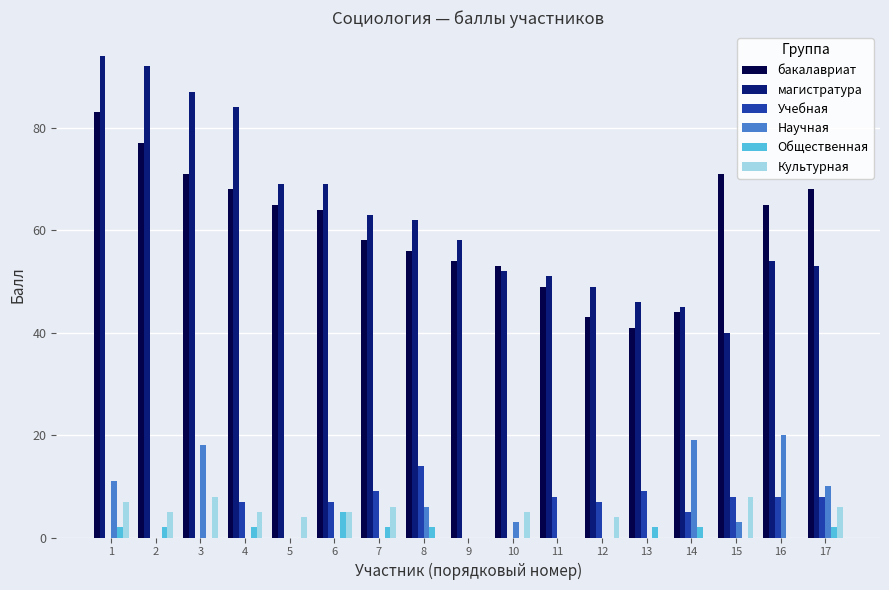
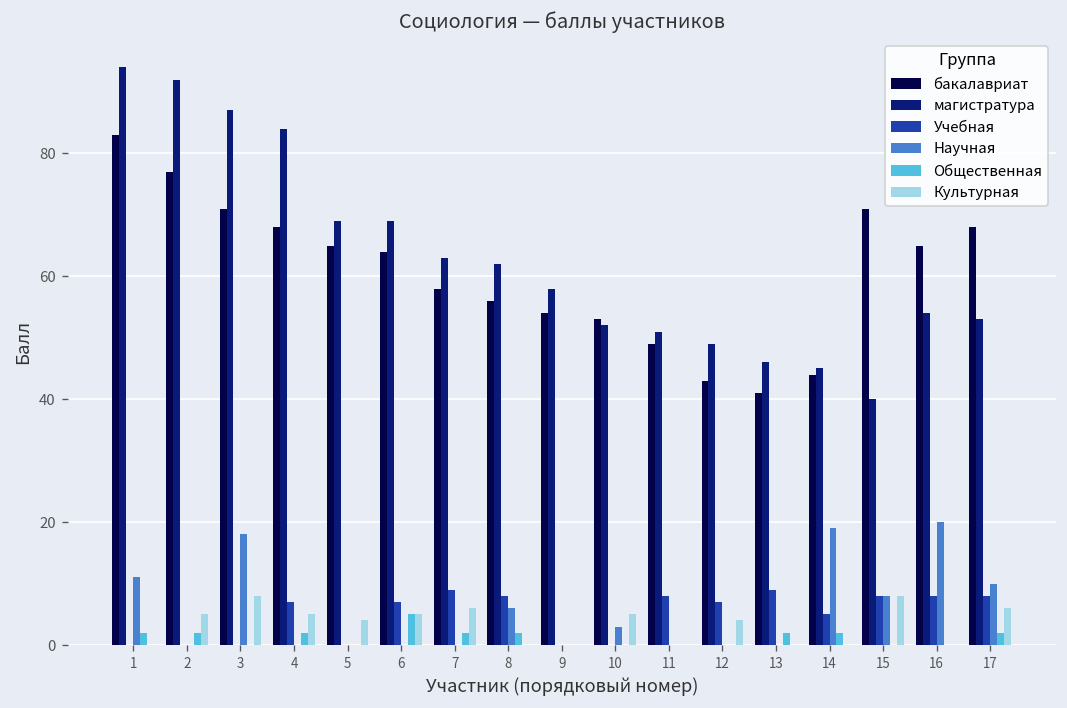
  {
    "Учебная": {
      "1": 0,
      "2": 0,
      "3": 0,
      "4": 7,
      "5": 0,
      "6": 7,
      "7": 9,
-     "8": 14,
+     "8": 8,
      "9": 0,
      "10": 0,
      "11": 8,
      "12": 7,
      "13": 9,
      "14": 5,
      "15": 8,
      "16": 8,
      "17": 8
    },
    "Научная": {
      "1": 11,
      "2": 0,
      "3": 18,
      "4": 0,
      "5": 0,
      "6": 0,
      "7": 0,
      "8": 6,
      "9": 0,
      "10": 3,
      "11": 0,
      "12": 0,
      "13": 0,
      "14": 19,
-     "15": 3,
+     "15": 8,
      "16": 20,
      "17": 10
    },
    "Общественная": {
      "1": 2,
      "2": 2,
      "3": 0,
      "4": 2,
      "5": 0,
      "6": 5,
      "7": 2,
      "8": 2,
      "9": 0,
      "10": 0,
      "11": 0,
      "12": 0,
      "13": 2,
      "14": 2,
      "15": 0,
      "16": 0,
      "17": 2
    },
    "Культурная": {
-     "1": 7,
+     "1": 0,
      "2": 5,
      "3": 8,
      "4": 5,
      "5": 4,
      "6": 5,
      "7": 6,
      "8": 0,
      "9": 0,
      "10": 5,
      "11": 0,
      "12": 4,
      "13": 0,
      "14": 0,
      "15": 8,
      "16": 0,
      "17": 6
    }
  }
